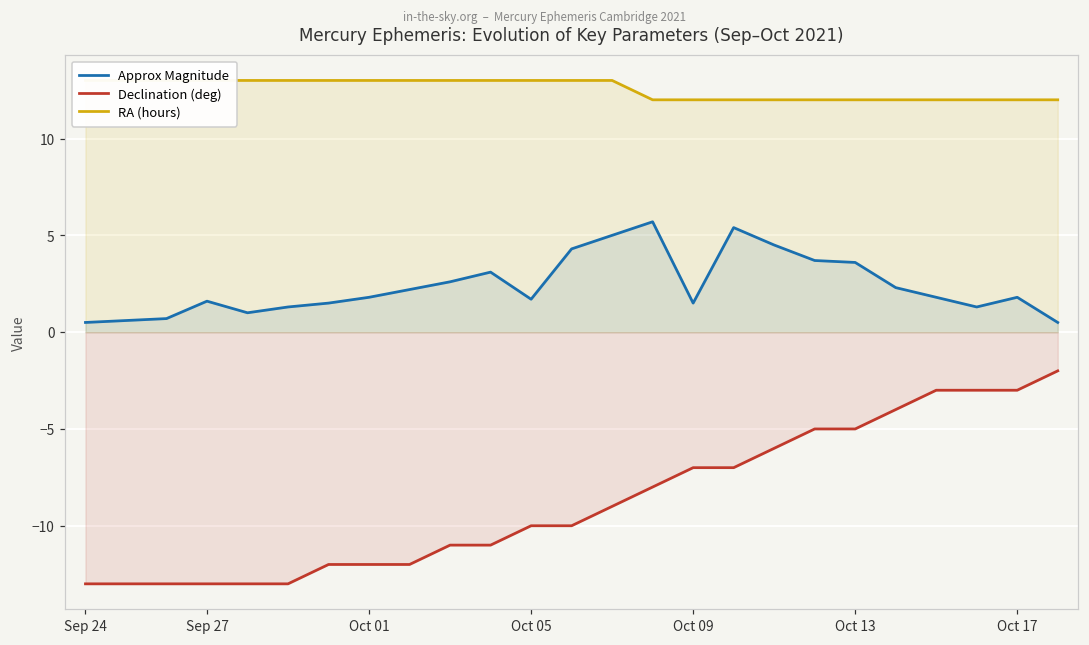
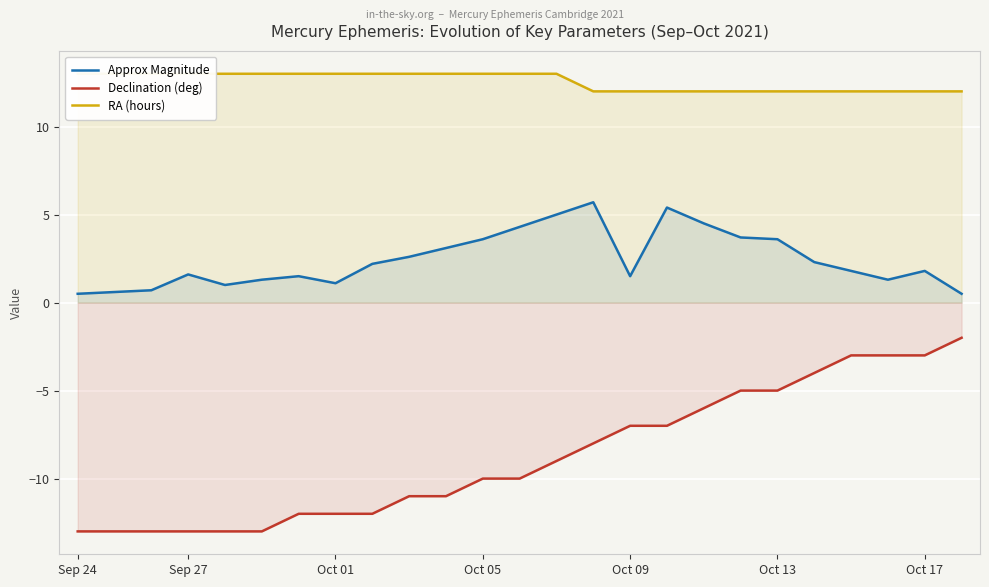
  {
    "Approx Magnitude": {
      "Sep 24": 0.5,
      "Sep 27": 1.6,
-     "Oct 01": 1.8,
-     "Oct 05": 1.7,
+     "Oct 01": 1.1,
+     "Oct 05": 3.6,
      "Oct 09": 1.5,
      "Oct 13": 3.6,
      "Oct 17": 1.8
    },
    "RA (hours)": {
      "Oct 01": 13.0,
      "Oct 05": 13.0,
      "Oct 09": 12.0,
      "Oct 13": 12.0,
      "Oct 17": 12.0
    }
  }
